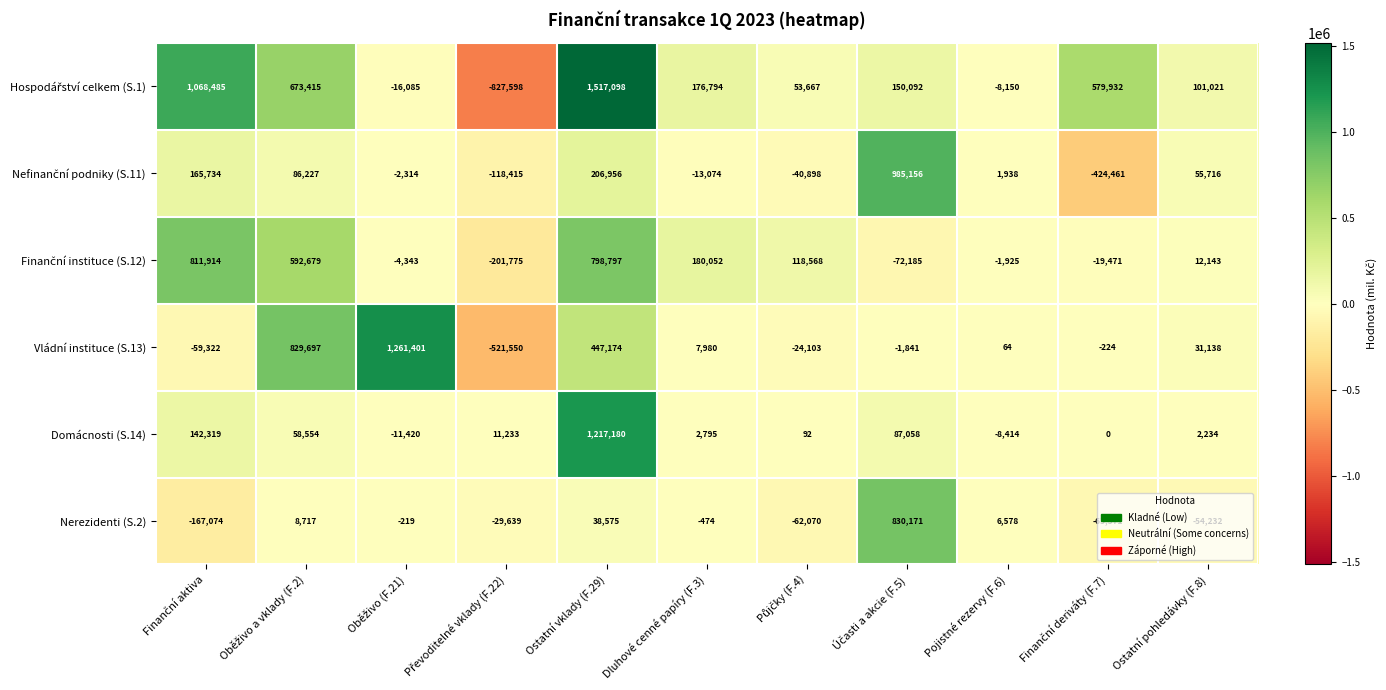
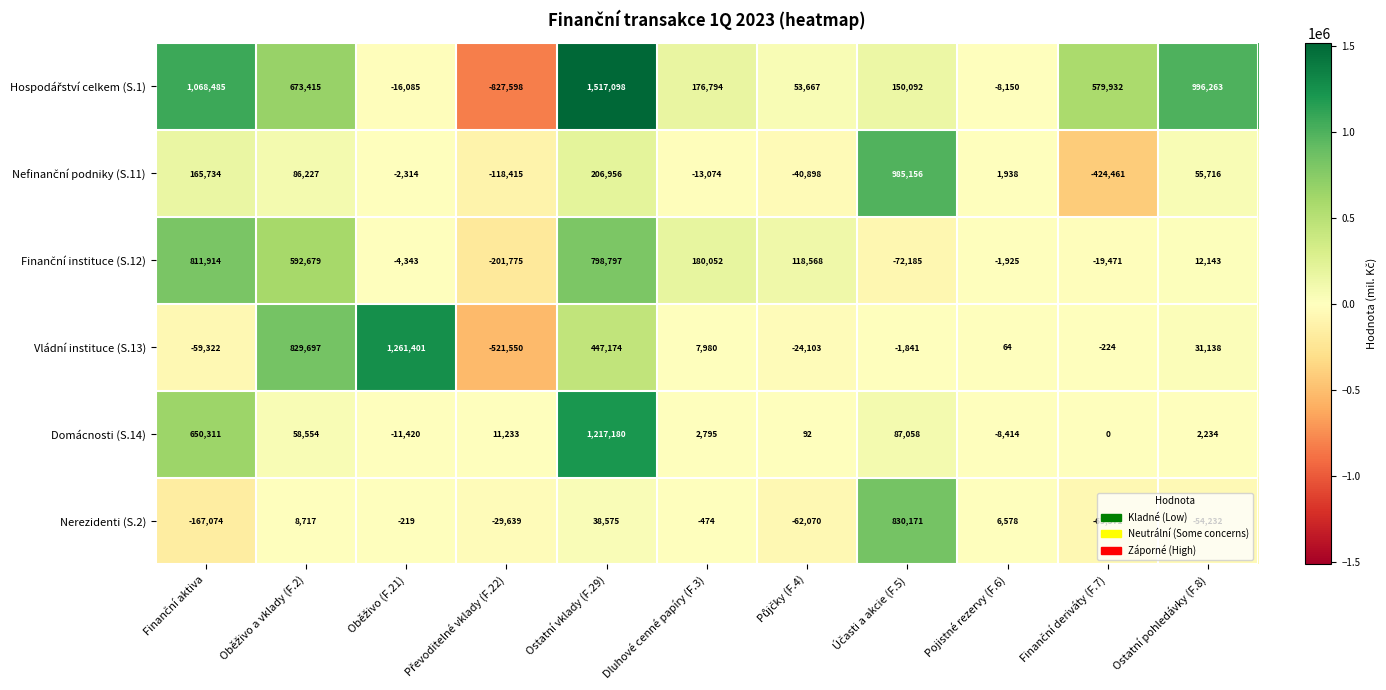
  {
    "Hospodářství celkem (S.1)": {
      "Finanční aktiva": "1,068,485",
      "Oběživo a vklady (F.2)": "673,415",
      "Oběživo (F.21)": "-16,085",
      "Převoditelné vklady (F.22)": "-827,598",
      "Ostatní vklady (F.29)": "1,517,098",
      "Dluhové cenné papíry (F.3)": "176,794",
      "Půjčky (F.4)": "53,667",
      "Účasti a akcie (F.5)": "150,092",
      "Pojistné rezervy (F.6)": "-8,150",
      "Finanční deriváty (F.7)": "579,932",
-     "Ostatní pohledávky (F.8)": "101,021"
+     "Ostatní pohledávky (F.8)": "996,263"
    },
    "Nefinanční podniky (S.11)": {
      "Finanční aktiva": "165,734",
      "Oběživo a vklady (F.2)": "86,227",
      "Oběživo (F.21)": "-2,314",
      "Převoditelné vklady (F.22)": "-118,415",
      "Ostatní vklady (F.29)": "206,956",
      "Dluhové cenné papíry (F.3)": "-13,074",
      "Půjčky (F.4)": "-40,898",
      "Účasti a akcie (F.5)": "985,156",
      "Pojistné rezervy (F.6)": "1,938",
      "Finanční deriváty (F.7)": "-424,461",
      "Ostatní pohledávky (F.8)": "55,716"
    },
    "Finanční instituce (S.12)": {
      "Finanční aktiva": "811,914",
      "Oběživo a vklady (F.2)": "592,679",
      "Oběživo (F.21)": "-4,343",
      "Převoditelné vklady (F.22)": "-201,775",
      "Ostatní vklady (F.29)": "798,797",
      "Dluhové cenné papíry (F.3)": "180,052",
      "Půjčky (F.4)": "118,568",
      "Účasti a akcie (F.5)": "-72,185",
      "Pojistné rezervy (F.6)": "-1,925",
      "Finanční deriváty (F.7)": "-19,471",
      "Ostatní pohledávky (F.8)": "12,143"
    },
    "Vládní instituce (S.13)": {
      "Finanční aktiva": "-59,322",
      "Oběživo a vklady (F.2)": "829,697",
      "Oběživo (F.21)": "1,261,401",
      "Převoditelné vklady (F.22)": "-521,550",
      "Ostatní vklady (F.29)": "447,174",
      "Dluhové cenné papíry (F.3)": "7,980",
      "Půjčky (F.4)": "-24,103",
      "Účasti a akcie (F.5)": "-1,841",
      "Pojistné rezervy (F.6)": "64",
      "Finanční deriváty (F.7)": "-224",
      "Ostatní pohledávky (F.8)": "31,138"
    },
    "Domácnosti (S.14)": {
-     "Finanční aktiva": "142,319",
+     "Finanční aktiva": "650,311",
      "Oběživo a vklady (F.2)": "58,554",
      "Oběživo (F.21)": "-11,420",
      "Převoditelné vklady (F.22)": "11,233",
      "Ostatní vklady (F.29)": "1,217,180",
      "Dluhové cenné papíry (F.3)": "2,795",
      "Půjčky (F.4)": "92",
      "Účasti a akcie (F.5)": "87,058",
      "Pojistné rezervy (F.6)": "-8,414",
      "Finanční deriváty (F.7)": "0",
      "Ostatní pohledávky (F.8)": "2,234"
    },
    "Nerezidenti (S.2)": {
      "Finanční aktiva": "-167,074",
      "Oběživo a vklady (F.2)": "8,717",
      "Oběživo (F.21)": "-219",
      "Převoditelné vklady (F.22)": "-29,639",
      "Ostatní vklady (F.29)": "38,575",
      "Dluhové cenné papíry (F.3)": "-474",
      "Půjčky (F.4)": "-62,070",
      "Účasti a akcie (F.5)": "830,171",
      "Pojistné rezervy (F.6)": "6,578"
    }
  }
